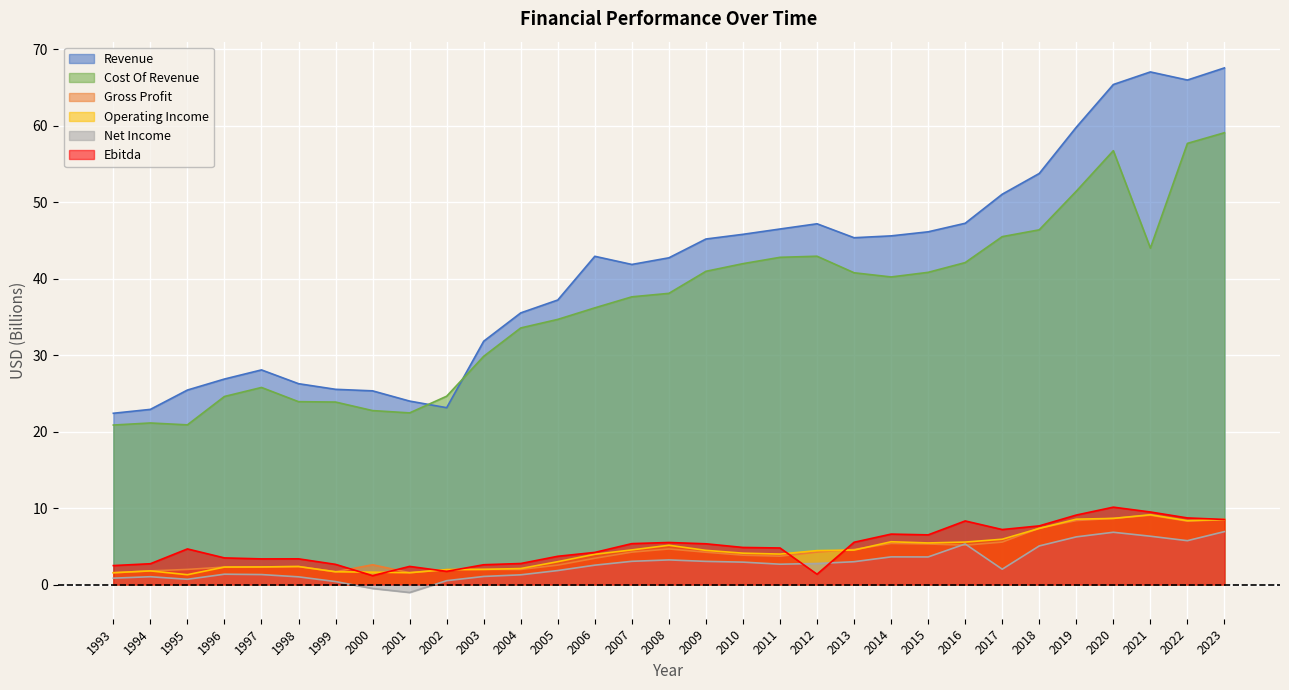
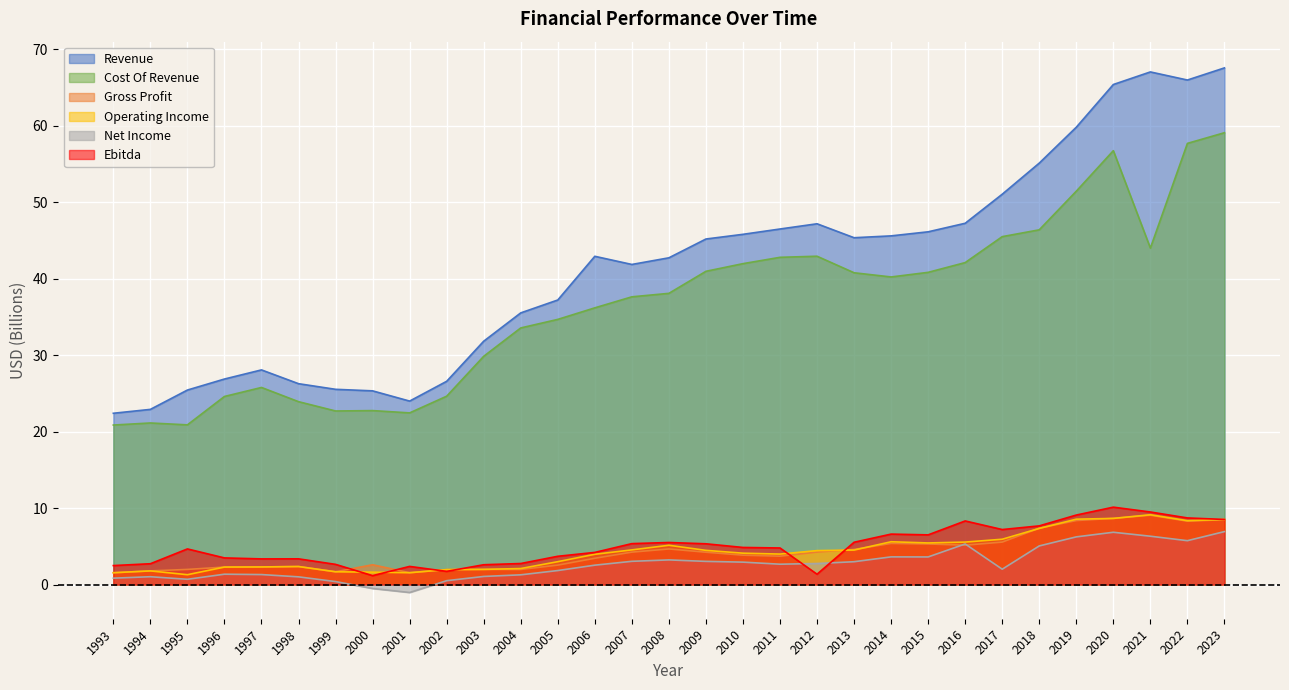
  {
    "Revenue": {
      "1993": 22,
      "1994": 23,
      "1995": 25,
      "1996": 27,
      "1997": 28,
      "1998": 26,
      "1999": 26,
      "2000": 25,
      "2001": 24,
-     "2002": 23,
+     "2002": 27,
      "2003": 32,
      "2004": 36,
      "2005": 37,
      "2006": 43,
      "2007": 42,
      "2008": 43,
      "2009": 45,
      "2010": 46,
      "2011": 46,
      "2012": 47,
      "2013": 45,
      "2014": 46,
      "2015": 46,
      "2016": 47,
      "2017": 51,
-     "2018": 54,
+     "2018": 55,
      "2019": 60,
      "2020": 65,
      "2021": 67,
      "2022": 66,
      "2023": 68
    },
    "Cost Of Revenue": {
      "1993": 21,
      "1994": 21,
      "1995": 21,
      "1996": 25,
      "1997": 26,
      "1998": 24,
-     "1999": 24,
+     "1999": 23,
      "2000": 23,
      "2001": 22,
      "2002": 25,
      "2003": 30,
      "2004": 34,
      "2005": 35,
      "2006": 36,
      "2007": 38,
      "2008": 38,
      "2009": 41,
      "2010": 42,
      "2011": 43,
      "2012": 43,
      "2013": 41,
      "2014": 40,
      "2015": 41,
      "2016": 42,
      "2017": 46,
      "2018": 46,
      "2019": 51,
      "2020": 57,
      "2021": 44,
      "2022": 58,
      "2023": 59
    },
    "Gross Profit": {
      "1995": 2,
      "2000": 3,
      "2005": 3,
      "2006": 3,
      "2008": 5,
      "2017": 6
    },
    "Operating Income": {
      "1995": 1,
      "2000": 2,
      "2005": 3,
      "2008": 5,
      "2017": 6
    },
    "Ebitda": {
      "1993": 2,
      "1994": 3,
      "1995": 5,
      "1996": 3,
      "1997": 3,
      "1998": 3,
      "1999": 3,
      "2000": 1,
      "2001": 2,
      "2003": 3,
      "2004": 3,
      "2005": 4,
      "2007": 5,
      "2008": 5,
      "2009": 5,
      "2010": 5,
      "2011": 5,
      "2012": 1,
      "2013": 6,
      "2014": 7,
      "2015": 6,
      "2016": 8,
      "2017": 7,
      "2019": 9,
      "2020": 10,
      "2021": 9,
      "2022": 9
    }
  }
